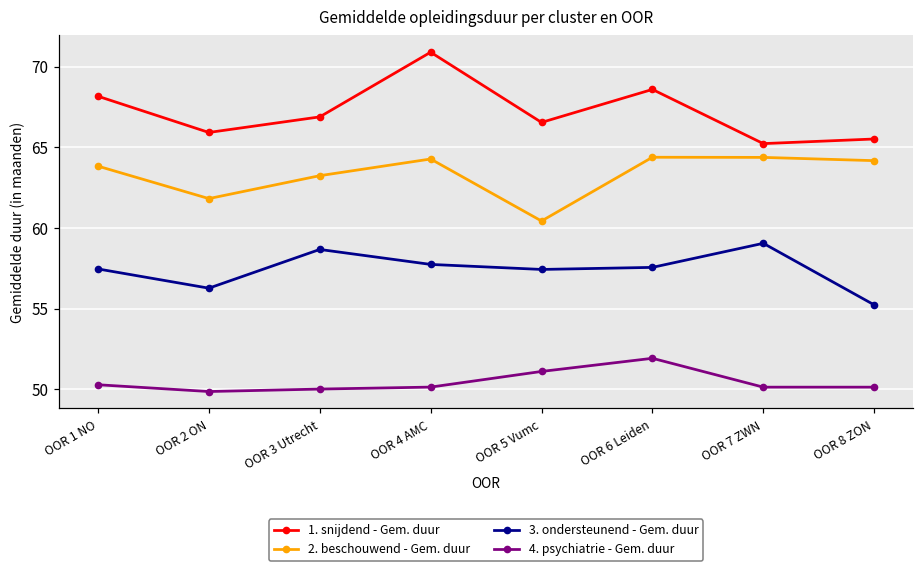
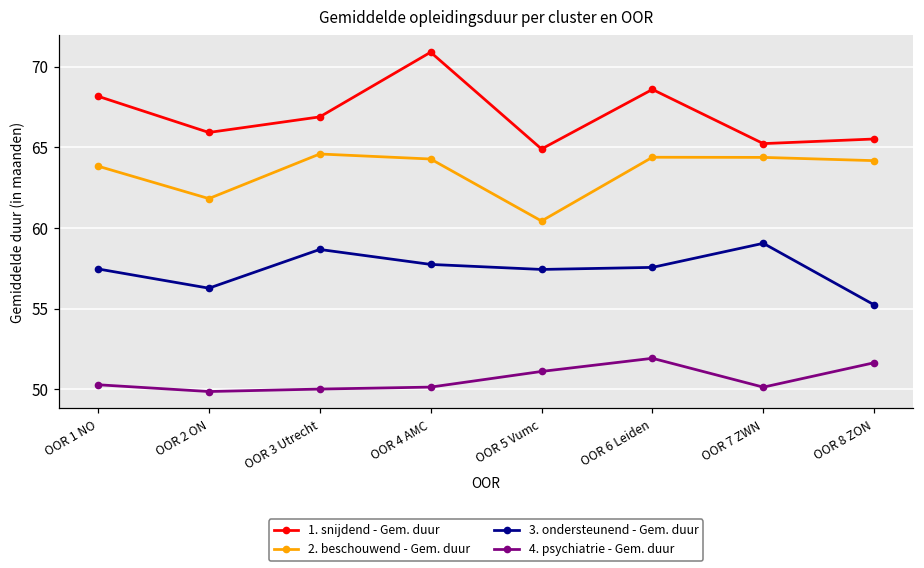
  {
    "1. snijdend - Gem. duur": {
      "OOR 1 NO": 68.2,
      "OOR 2 ON": 65.9,
      "OOR 3 Utrecht": 66.9,
      "OOR 4 AMC": 70.9,
-     "OOR 5 Vumc": 66.6,
+     "OOR 5 Vumc": 64.9,
      "OOR 6 Leiden": 68.6,
      "OOR 7 ZWN": 65.2,
      "OOR 8 ZON": 65.5
    },
    "2. beschouwend - Gem. duur": {
      "OOR 1 NO": 63.8,
      "OOR 2 ON": 61.8,
-     "OOR 3 Utrecht": 63.3,
+     "OOR 3 Utrecht": 64.6,
      "OOR 4 AMC": 64.3,
      "OOR 5 Vumc": 60.4,
      "OOR 6 Leiden": 64.4,
      "OOR 7 ZWN": 64.4,
      "OOR 8 ZON": 64.2
    },
    "3. ondersteunend - Gem. duur": {
      "OOR 1 NO": 57.5,
      "OOR 2 ON": 56.3,
      "OOR 3 Utrecht": 58.7,
      "OOR 4 AMC": 57.7,
      "OOR 5 Vumc": 57.4,
      "OOR 6 Leiden": 57.6,
      "OOR 7 ZWN": 59.1,
      "OOR 8 ZON": 55.2
    },
    "4. psychiatrie - Gem. duur": {
      "OOR 1 NO": 50.3,
      "OOR 2 ON": 49.9,
      "OOR 3 Utrecht": 50.0,
      "OOR 4 AMC": 50.1,
      "OOR 5 Vumc": 51.1,
      "OOR 6 Leiden": 51.9,
      "OOR 7 ZWN": 50.1,
-     "OOR 8 ZON": 50.1
+     "OOR 8 ZON": 51.7
    }
  }
